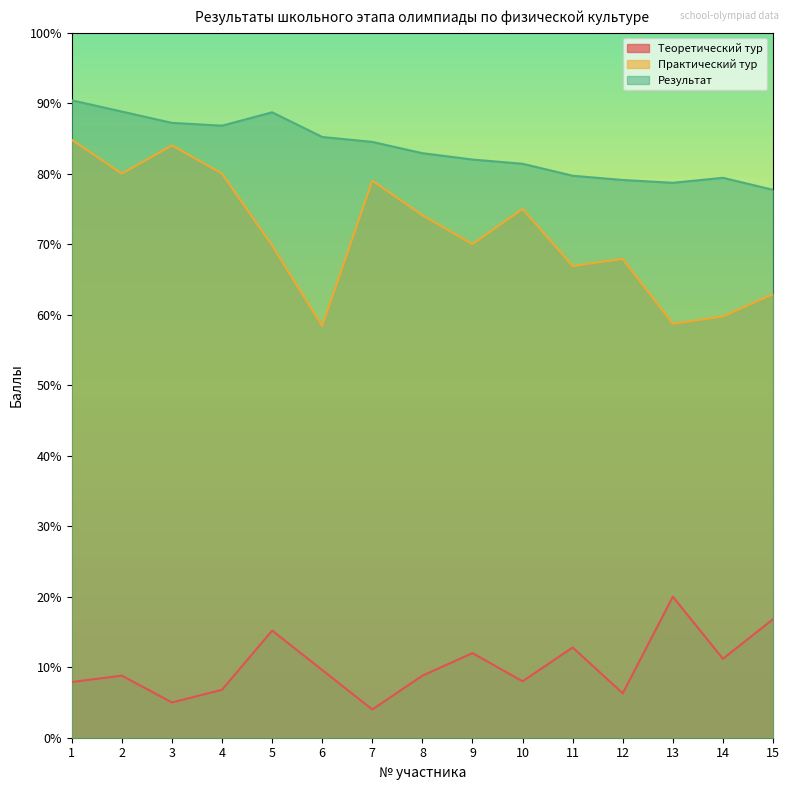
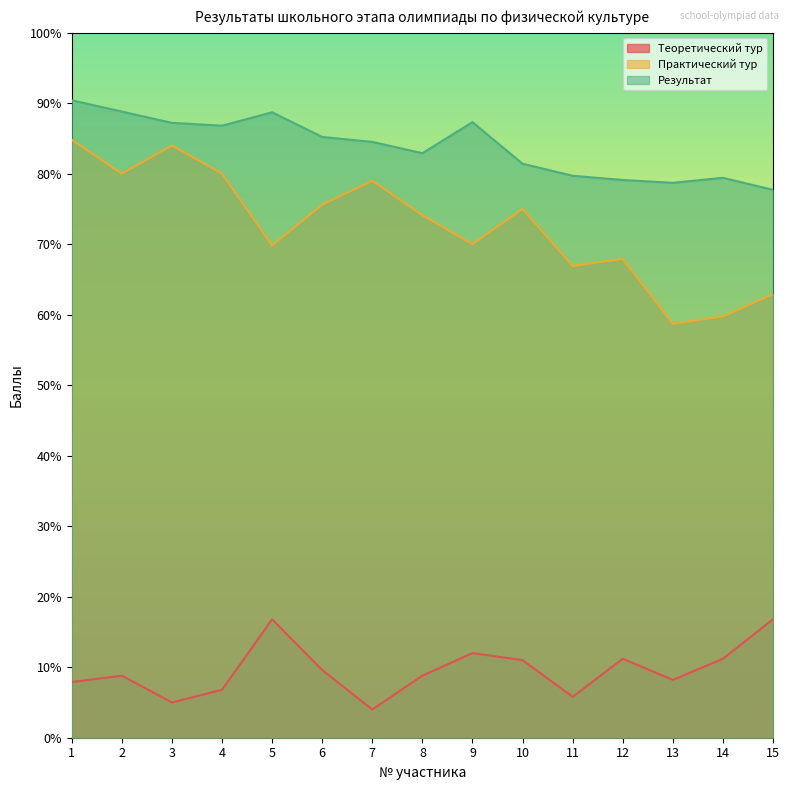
  {
    "Теоретический тур": {
      "1": "8%",
      "2": "9%",
      "3": "5%",
      "4": "7%",
-     "5": "15%",
+     "5": "17%",
      "6": "10%",
      "7": "4%",
      "8": "9%",
      "9": "12%",
-     "10": "8%",
-     "11": "13%",
-     "12": "6%",
-     "13": "20%",
+     "10": "11%",
+     "11": "6%",
+     "12": "11%",
+     "13": "8%",
      "14": "11%",
      "15": "17%"
    },
    "Практический тур": {
      "1": "85%",
      "2": "80%",
      "3": "84%",
      "4": "80%",
      "5": "70%",
-     "6": "58%",
+     "6": "76%",
      "7": "79%",
      "8": "74%",
      "9": "70%",
      "10": "75%",
      "11": "67%",
      "12": "68%",
      "13": "59%",
      "14": "60%",
      "15": "63%"
    },
    "Результат": {
      "1": "90%",
      "2": "89%",
      "3": "87%",
      "4": "87%",
      "5": "89%",
      "6": "85%",
      "7": "85%",
      "8": "83%",
-     "9": "82%",
+     "9": "87%",
      "10": "81%",
      "11": "80%",
      "12": "79%",
      "13": "79%",
      "14": "79%",
      "15": "78%"
    }
  }
